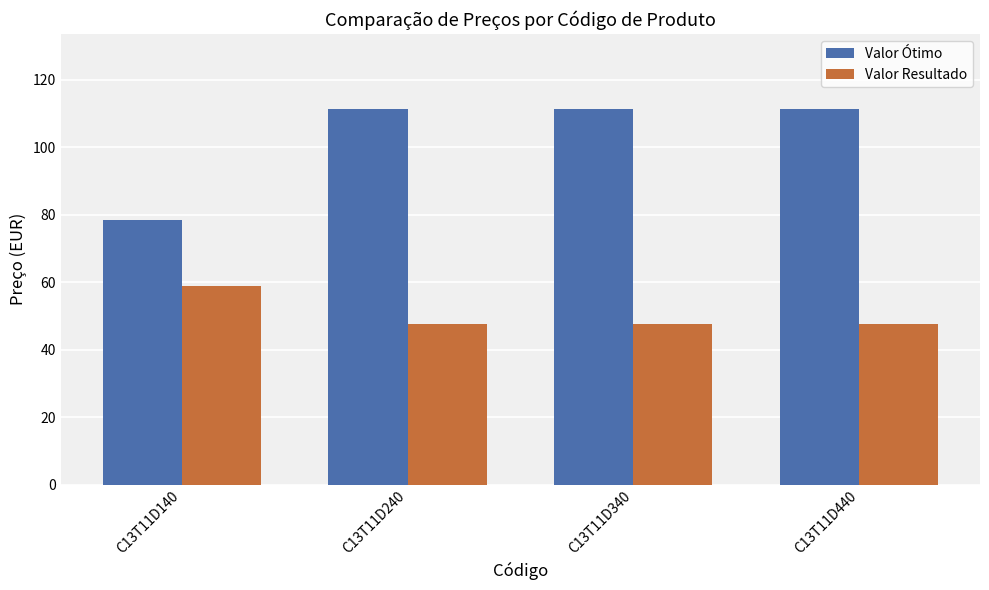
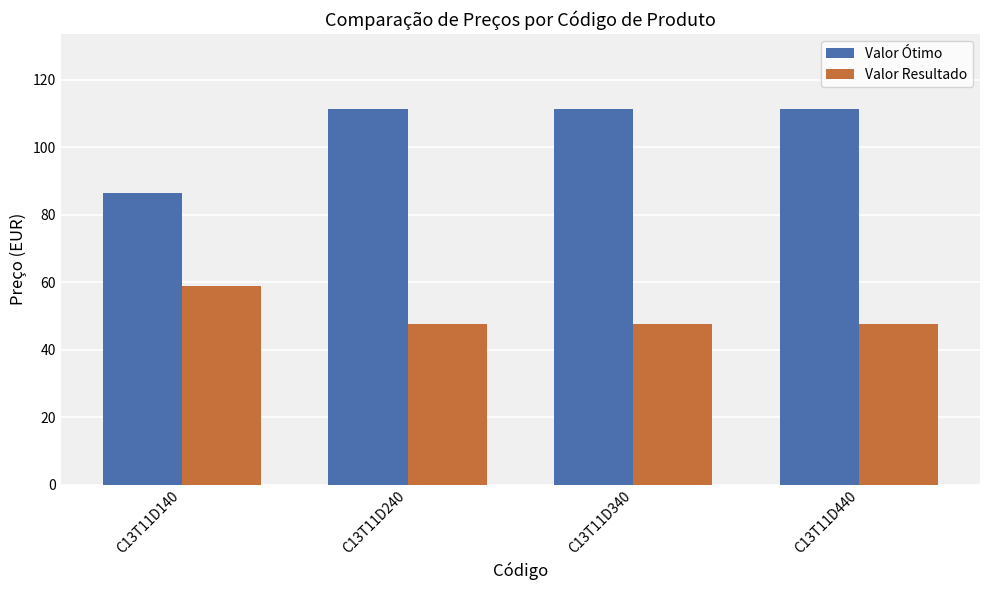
  {
    "Valor Ótimo": {
-     "C13T11D140": 78,
+     "C13T11D140": 86,
      "C13T11D240": 111,
      "C13T11D340": 111,
      "C13T11D440": 111
    },
    "Valor Resultado": {
      "C13T11D140": 59,
      "C13T11D240": 48,
      "C13T11D340": 48,
      "C13T11D440": 48
    }
  }
